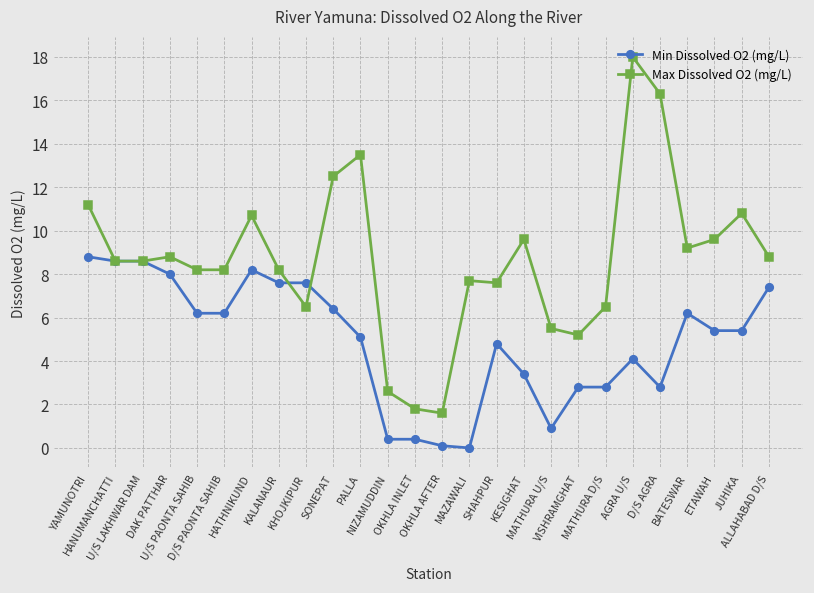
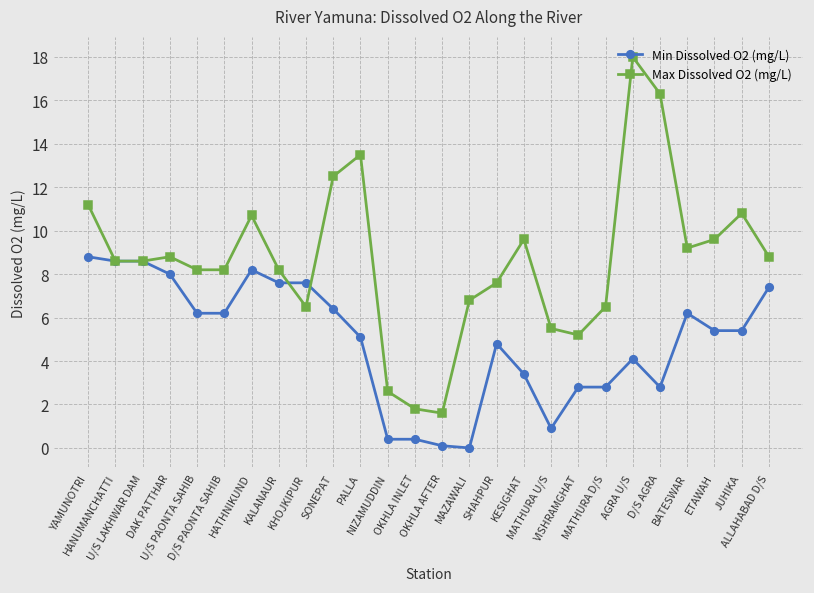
  {
    "Min Dissolved O2 (mg/L)": {
      "YAMUNOTRI": 8.8,
      "DAK PATTHAR": 8.0,
      "U/S PAONTA SAHIB": 6.2,
      "D/S PAONTA SAHIB": 6.2,
      "HATHNIKUND": 8.2,
      "KALANAUR": 7.6,
      "KHOJKIPUR": 7.6,
      "SONEPAT": 6.4,
      "PALLA": 5.1,
      "NIZAMUDDIN": 0.4,
      "OKHLA INLET": 0.4,
      "OKHLA AFTER": 0.1,
      "MAZAWALI": 0.0,
      "SHAHPUR": 4.8,
      "KESIGHAT": 3.4,
      "MATHURA U/S": 0.9,
      "VISHRAMGHAT": 2.8,
      "MATHURA D/S": 2.8,
      "AGRA U/S": 4.1,
      "D/S AGRA": 2.8,
      "BATESWAR": 6.2,
      "ETAWAH": 5.4,
      "JUHIKA": 5.4,
      "ALLAHABAD D/S": 7.4
    },
    "Max Dissolved O2 (mg/L)": {
      "YAMUNOTRI": 11.2,
      "DAK PATTHAR": 8.8,
      "U/S PAONTA SAHIB": 8.2,
      "D/S PAONTA SAHIB": 8.2,
      "HATHNIKUND": 10.7,
      "KALANAUR": 8.2,
      "KHOJKIPUR": 6.5,
      "SONEPAT": 12.5,
      "PALLA": 13.5,
      "NIZAMUDDIN": 2.6,
      "OKHLA INLET": 1.8,
      "OKHLA AFTER": 1.6,
-     "MAZAWALI": 7.7,
+     "MAZAWALI": 6.8,
      "SHAHPUR": 7.6,
      "KESIGHAT": 9.6,
      "MATHURA U/S": 5.5,
      "VISHRAMGHAT": 5.2,
      "MATHURA D/S": 6.5,
      "AGRA U/S": 18.0,
      "D/S AGRA": 16.3,
      "BATESWAR": 9.2,
      "ETAWAH": 9.6,
      "JUHIKA": 10.8,
      "ALLAHABAD D/S": 8.8
    }
  }
